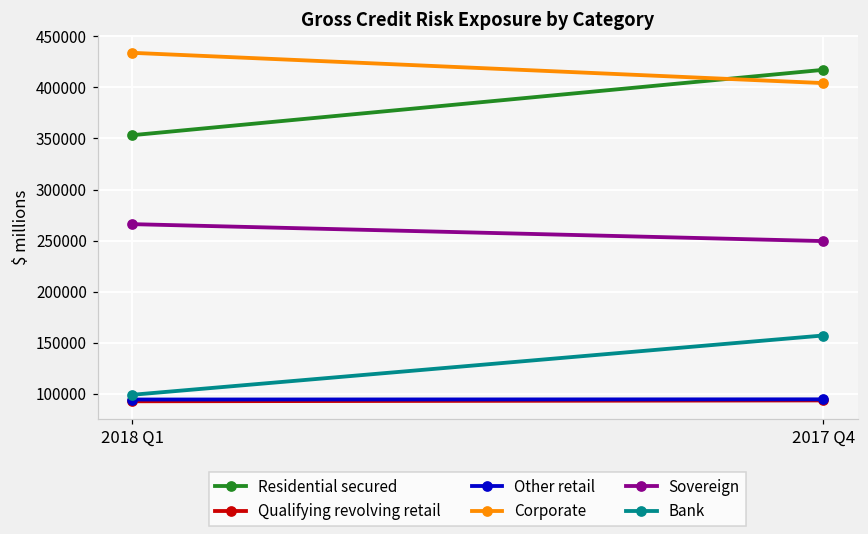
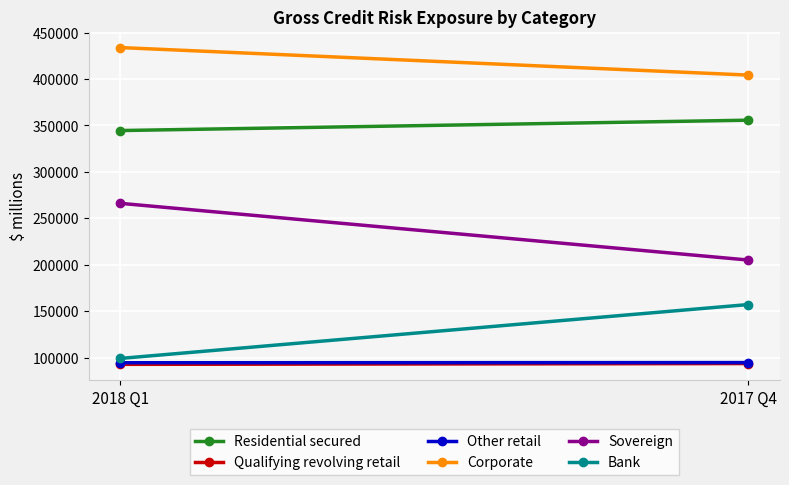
  {
    "Residential secured": {
-     "2018 Q1": 350000,
-     "2017 Q4": 420000
+     "2018 Q1": 340000,
+     "2017 Q4": 360000
    },
    "Corporate": {
      "2018 Q1": 430000,
      "2017 Q4": 400000
    },
    "Sovereign": {
      "2018 Q1": 270000,
-     "2017 Q4": 250000
+     "2017 Q4": 210000
    },
    "Bank": {
      "2018 Q1": 100000,
      "2017 Q4": 160000
    }
  }
